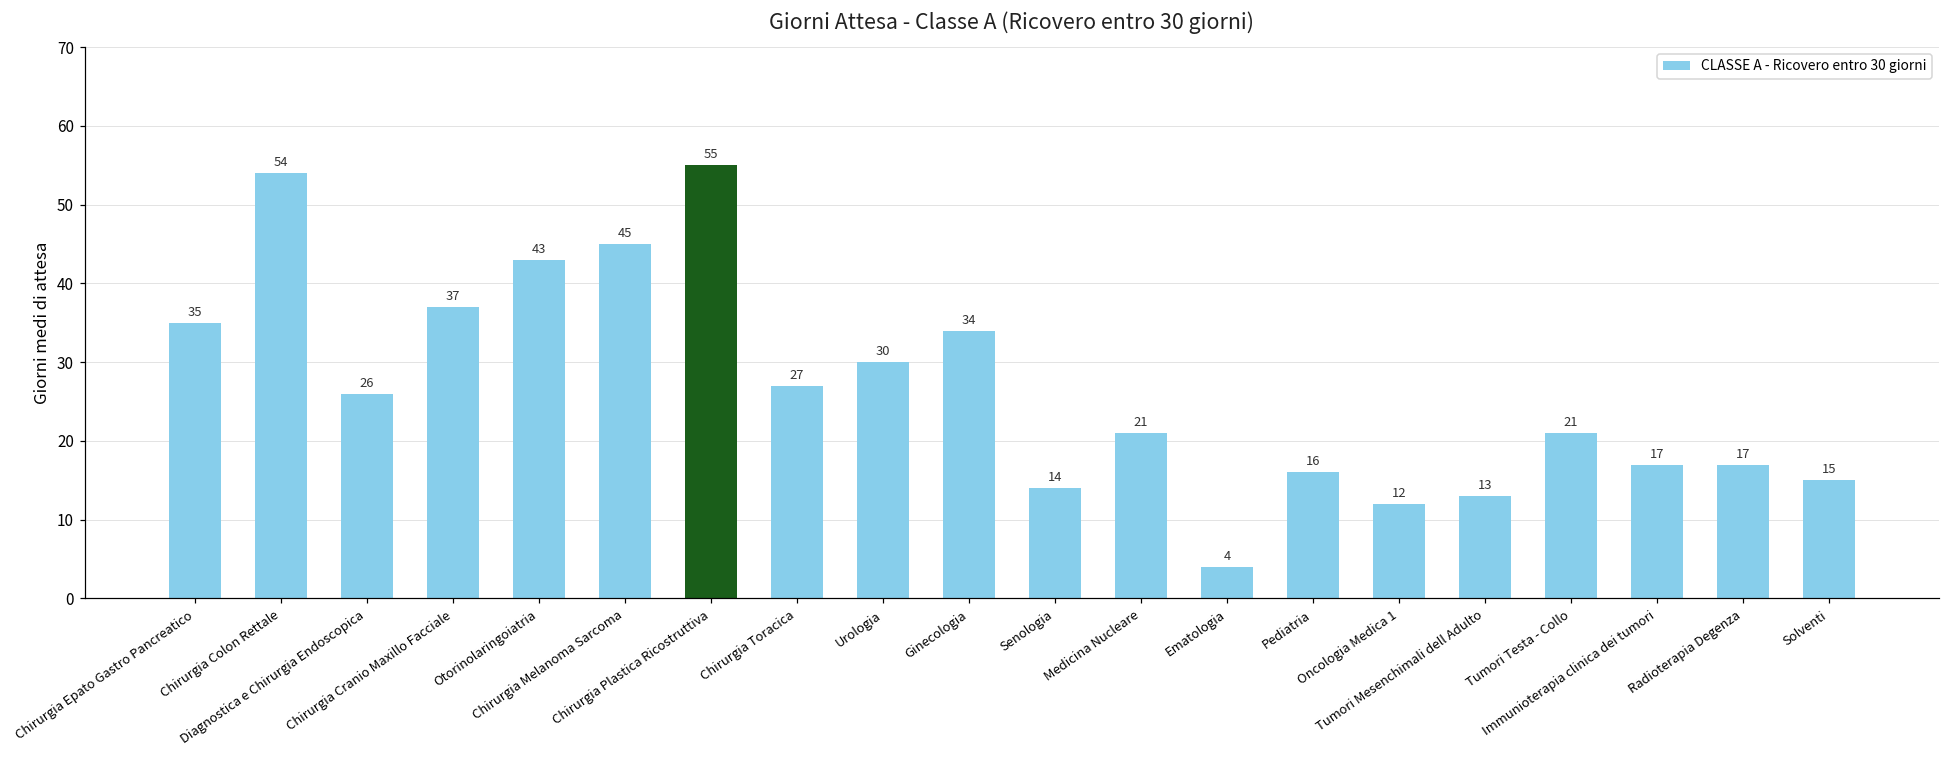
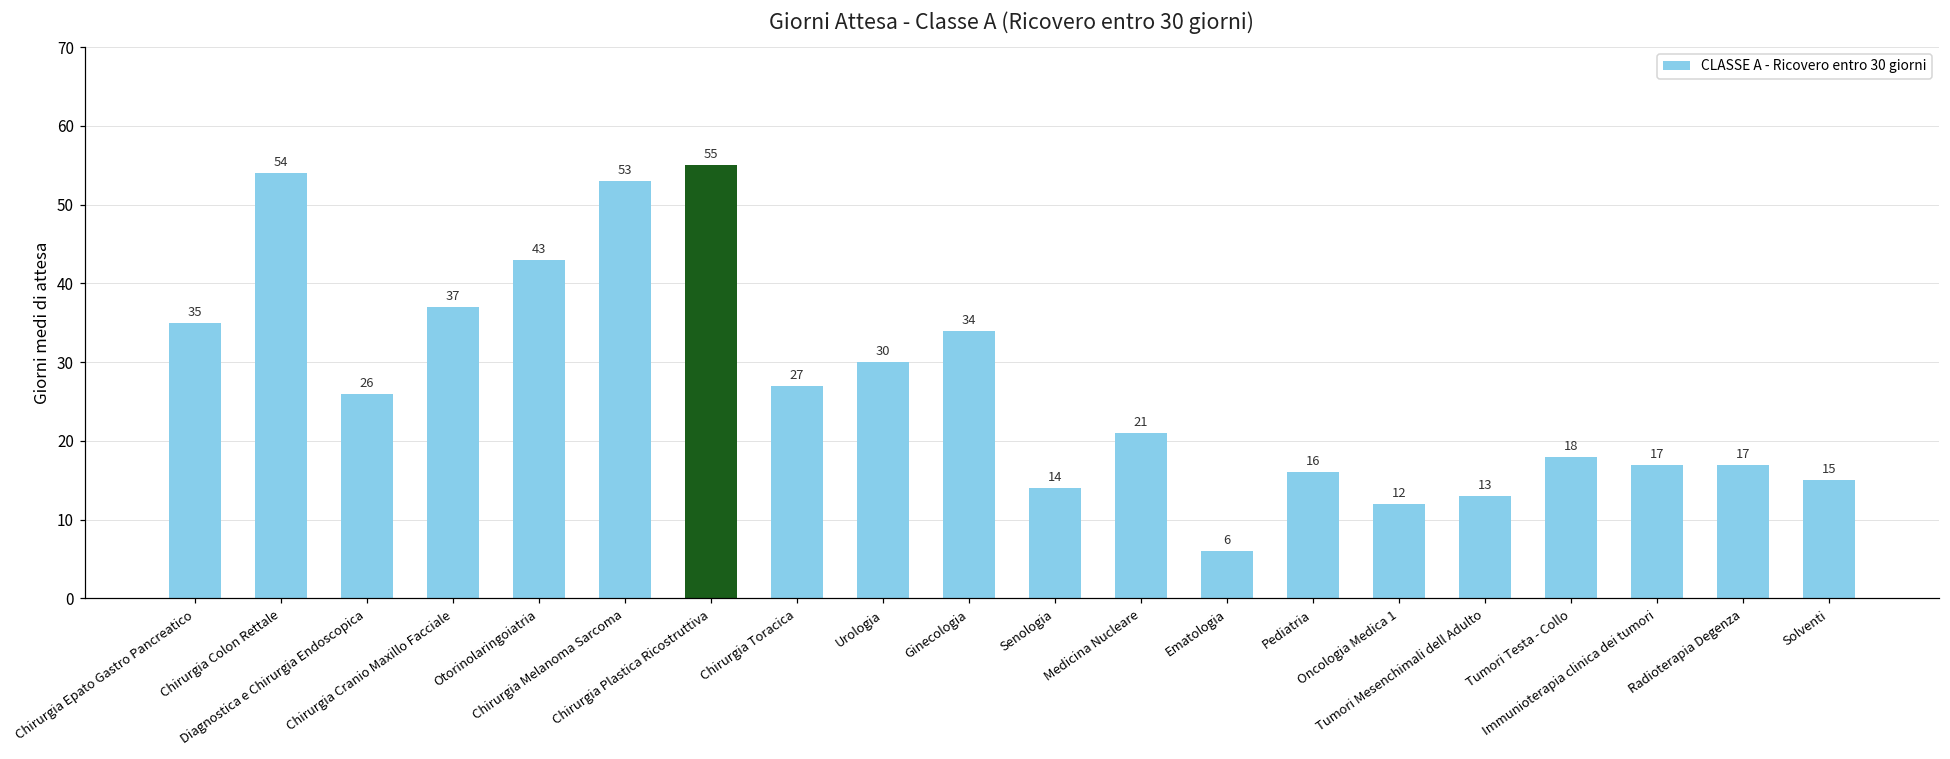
  {
    "Chirurgia Epato Gastro Pancreatico": 35,
    "Chirurgia Colon Rettale": 54,
    "Diagnostica e Chirurgia Endoscopica": 26,
    "Chirurgia Cranio Maxillo Facciale": 37,
    "Otorinolaringoiatria": 43,
-   "Chirurgia Melanoma Sarcoma": 45,
+   "Chirurgia Melanoma Sarcoma": 53,
    "Chirurgia Plastica Ricostruttiva": 55,
    "Chirurgia Toracica": 27,
    "Urologia": 30,
    "Ginecologia": 34,
    "Senologia": 14,
    "Medicina Nucleare": 21,
-   "Ematologia": 4,
+   "Ematologia": 6,
    "Pediatria": 16,
    "Oncologia Medica 1": 12,
    "Tumori Mesenchimali dell Adulto": 13,
-   "Tumori Testa - Collo": 21,
+   "Tumori Testa - Collo": 18,
    "Immunioterapia clinica dei tumori": 17,
    "Radioterapia Degenza": 17,
    "Solventi": 15
  }
